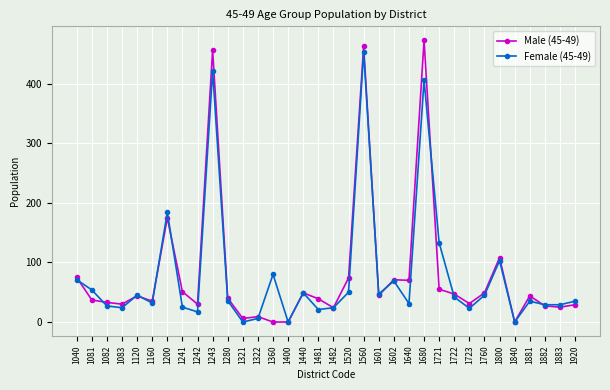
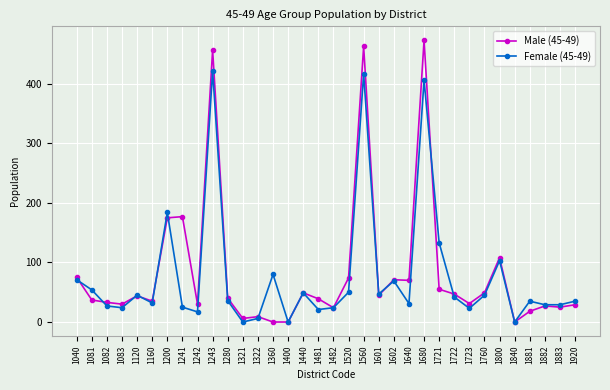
  {
    "Male (45-49)": {
      "1081": 40,
      "1082": 30,
      "1083": 30,
      "1200": 180,
-     "1241": 50,
+     "1241": 180,
      "1242": 30,
      "1243": 460,
      "1321": 10,
      "1360": 0,
      "1481": 40,
      "1520": 70,
      "1560": 460,
      "1640": 70,
      "1680": 470,
      "1721": 60,
      "1722": 50,
      "1723": 30,
      "1800": 110,
-     "1881": 40,
+     "1881": 20,
      "1920": 30
    },
    "Female (45-49)": {
      "1081": 50,
      "1082": 30,
      "1083": 20,
      "1200": 180,
      "1241": 30,
      "1242": 20,
      "1243": 420,
      "1321": 0,
      "1360": 80,
      "1481": 20,
      "1520": 50,
-     "1560": 450,
+     "1560": 420,
      "1640": 30,
      "1680": 410,
      "1721": 130,
      "1722": 40,
      "1723": 20,
      "1800": 100,
      "1881": 40,
      "1920": 40
    }
  }
